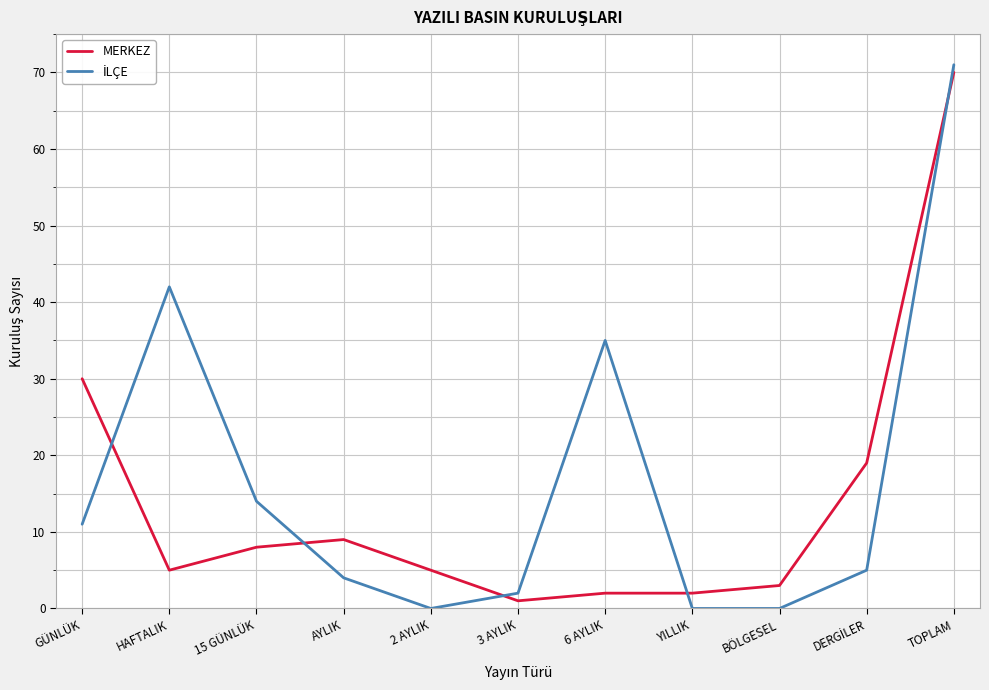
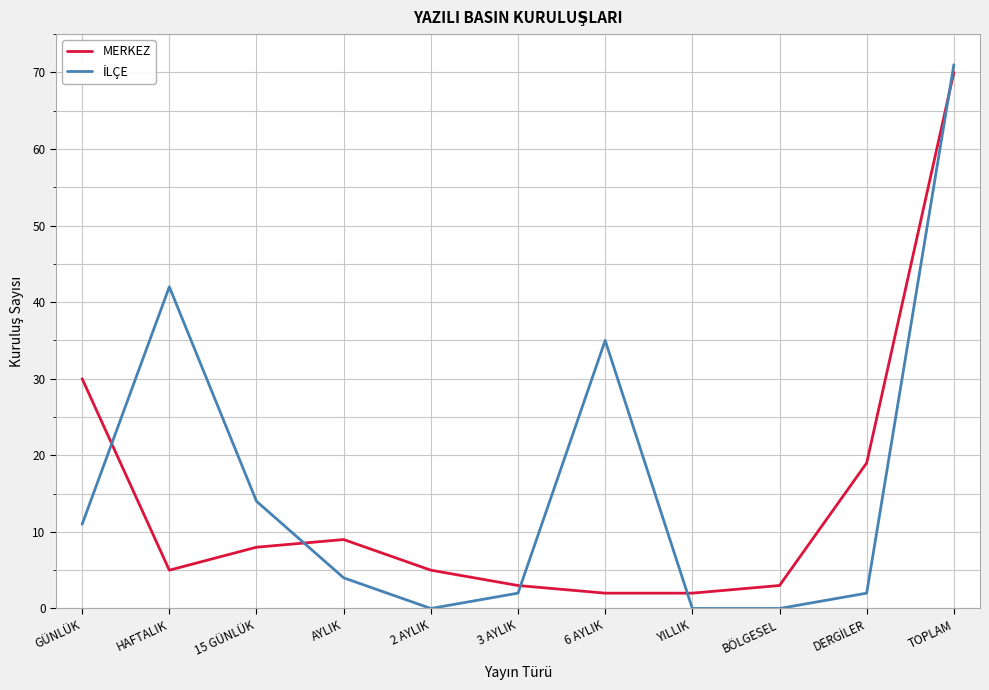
  {
    "MERKEZ": {
      "GÜNLÜK": 30,
      "HAFTALIK": 5,
      "15 GÜNLÜK": 8,
      "AYLIK": 9,
      "2 AYLIK": 5,
-     "3 AYLIK": 1,
+     "3 AYLIK": 3,
      "6 AYLIK": 2,
      "YILLIK": 2,
      "BÖLGESEL": 3,
      "DERGİLER": 19,
      "TOPLAM": 70
    },
    "İLÇE": {
      "GÜNLÜK": 11,
      "HAFTALIK": 42,
      "15 GÜNLÜK": 14,
      "AYLIK": 4,
      "2 AYLIK": 0,
      "3 AYLIK": 2,
      "6 AYLIK": 35,
      "YILLIK": 0,
      "BÖLGESEL": 0,
-     "DERGİLER": 5,
+     "DERGİLER": 2,
      "TOPLAM": 71
    }
  }
